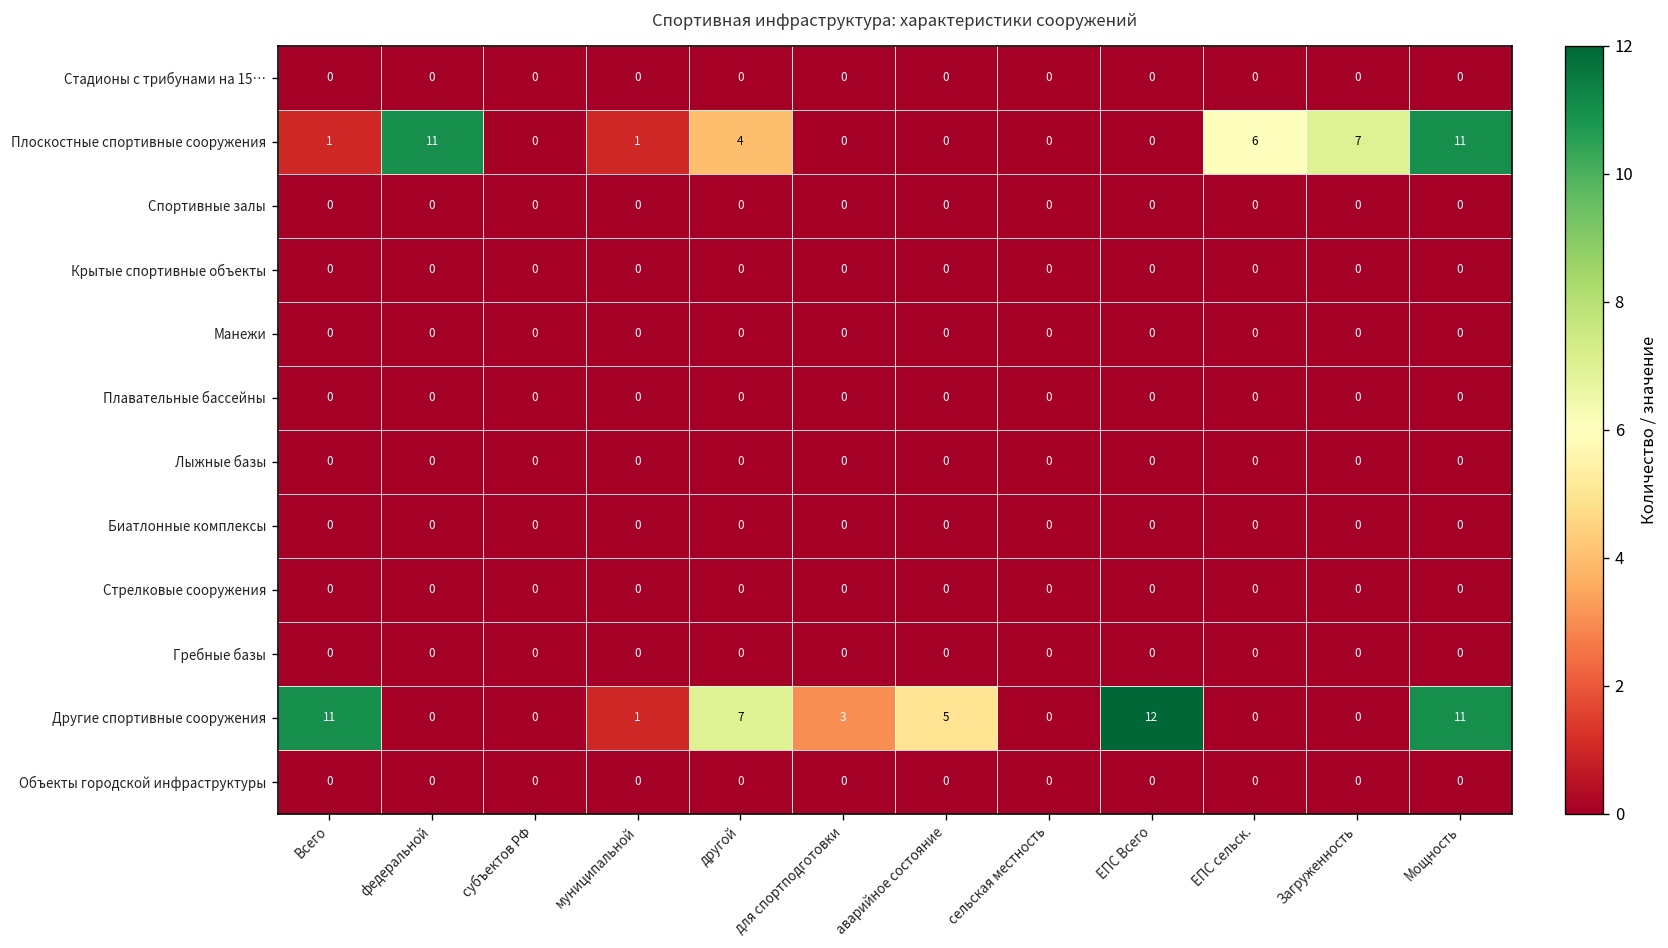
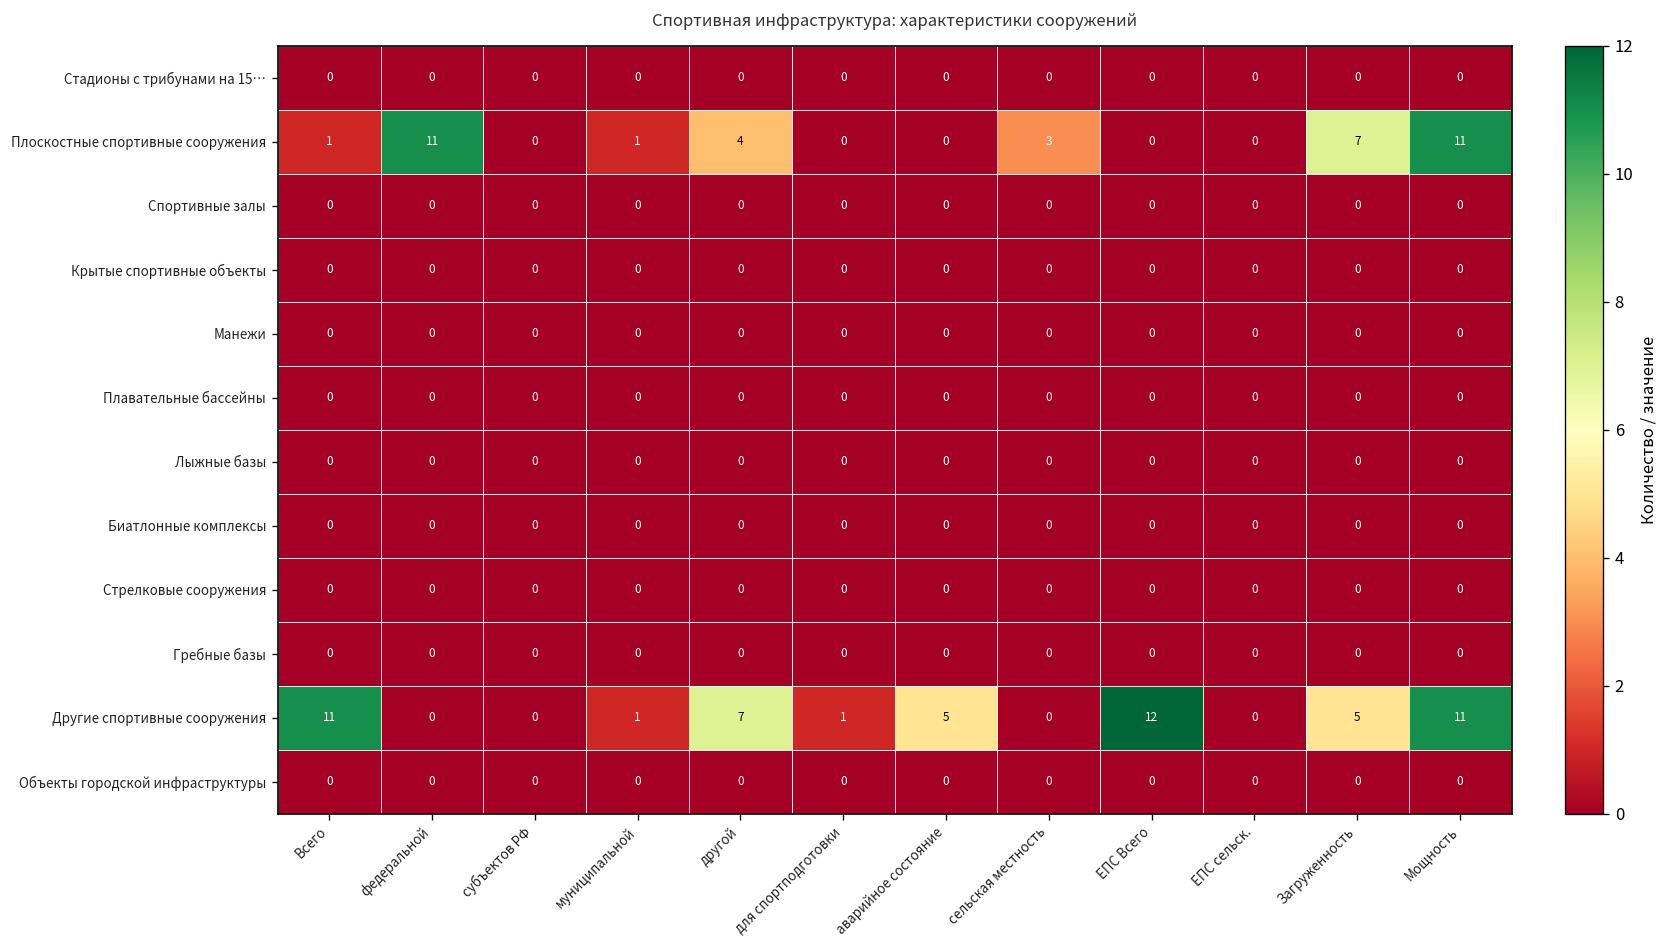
  {
    "Стадионы с трибунами на 15…": {
      "Всего": 0,
      "федеральной": 0,
      "субъектов РФ": 0,
      "муниципальной": 0,
      "другой": 0,
      "для спортподготовки": 0,
      "аварийное состояние": 0,
      "сельская местность": 0,
      "ЕПС Всего": 0,
      "ЕПС сельск.": 0,
      "Загруженность": 0,
      "Мощность": 0
    },
    "Плоскостные спортивные сооружения": {
      "Всего": 1,
      "федеральной": 11,
      "субъектов РФ": 0,
      "муниципальной": 1,
      "другой": 4,
      "для спортподготовки": 0,
      "аварийное состояние": 0,
-     "сельская местность": 0,
+     "сельская местность": 3,
      "ЕПС Всего": 0,
-     "ЕПС сельск.": 6,
+     "ЕПС сельск.": 0,
      "Загруженность": 7,
      "Мощность": 11
    },
    "Спортивные залы": {
      "Всего": 0,
      "федеральной": 0,
      "субъектов РФ": 0,
      "муниципальной": 0,
      "другой": 0,
      "для спортподготовки": 0,
      "аварийное состояние": 0,
      "сельская местность": 0,
      "ЕПС Всего": 0,
      "ЕПС сельск.": 0,
      "Загруженность": 0,
      "Мощность": 0
    },
    "Крытые спортивные объекты": {
      "Всего": 0,
      "федеральной": 0,
      "субъектов РФ": 0,
      "муниципальной": 0,
      "другой": 0,
      "для спортподготовки": 0,
      "аварийное состояние": 0,
      "сельская местность": 0,
      "ЕПС Всего": 0,
      "ЕПС сельск.": 0,
      "Загруженность": 0,
      "Мощность": 0
    },
    "Манежи": {
      "Всего": 0,
      "федеральной": 0,
      "субъектов РФ": 0,
      "муниципальной": 0,
      "другой": 0,
      "для спортподготовки": 0,
      "аварийное состояние": 0,
      "сельская местность": 0,
      "ЕПС Всего": 0,
      "ЕПС сельск.": 0,
      "Загруженность": 0,
      "Мощность": 0
    },
    "Плавательные бассейны": {
      "Всего": 0,
      "федеральной": 0,
      "субъектов РФ": 0,
      "муниципальной": 0,
      "другой": 0,
      "для спортподготовки": 0,
      "аварийное состояние": 0,
      "сельская местность": 0,
      "ЕПС Всего": 0,
      "ЕПС сельск.": 0,
      "Загруженность": 0,
      "Мощность": 0
    },
    "Лыжные базы": {
      "Всего": 0,
      "федеральной": 0,
      "субъектов РФ": 0,
      "муниципальной": 0,
      "другой": 0,
      "для спортподготовки": 0,
      "аварийное состояние": 0,
      "сельская местность": 0,
      "ЕПС Всего": 0,
      "ЕПС сельск.": 0,
      "Загруженность": 0,
      "Мощность": 0
    },
    "Биатлонные комплексы": {
      "Всего": 0,
      "федеральной": 0,
      "субъектов РФ": 0,
      "муниципальной": 0,
      "другой": 0,
      "для спортподготовки": 0,
      "аварийное состояние": 0,
      "сельская местность": 0,
      "ЕПС Всего": 0,
      "ЕПС сельск.": 0,
      "Загруженность": 0,
      "Мощность": 0
    },
    "Стрелковые сооружения": {
      "Всего": 0,
      "федеральной": 0,
      "субъектов РФ": 0,
      "муниципальной": 0,
      "другой": 0,
      "для спортподготовки": 0,
      "аварийное состояние": 0,
      "сельская местность": 0,
      "ЕПС Всего": 0,
      "ЕПС сельск.": 0,
      "Загруженность": 0,
      "Мощность": 0
    },
    "Гребные базы": {
      "Всего": 0,
      "федеральной": 0,
      "субъектов РФ": 0,
      "муниципальной": 0,
      "другой": 0,
      "для спортподготовки": 0,
      "аварийное состояние": 0,
      "сельская местность": 0,
      "ЕПС Всего": 0,
      "ЕПС сельск.": 0,
      "Загруженность": 0,
      "Мощность": 0
    },
    "Другие спортивные сооружения": {
      "Всего": 11,
      "федеральной": 0,
      "субъектов РФ": 0,
      "муниципальной": 1,
      "другой": 7,
-     "для спортподготовки": 3,
+     "для спортподготовки": 1,
      "аварийное состояние": 5,
      "сельская местность": 0,
      "ЕПС Всего": 12,
      "ЕПС сельск.": 0,
-     "Загруженность": 0,
+     "Загруженность": 5,
      "Мощность": 11
    },
    "Объекты городской инфраструктуры": {
      "Всего": 0,
      "федеральной": 0,
      "субъектов РФ": 0,
      "муниципальной": 0,
      "другой": 0,
      "для спортподготовки": 0,
      "аварийное состояние": 0,
      "сельская местность": 0,
      "ЕПС Всего": 0,
      "ЕПС сельск.": 0,
      "Загруженность": 0,
      "Мощность": 0
    }
  }
